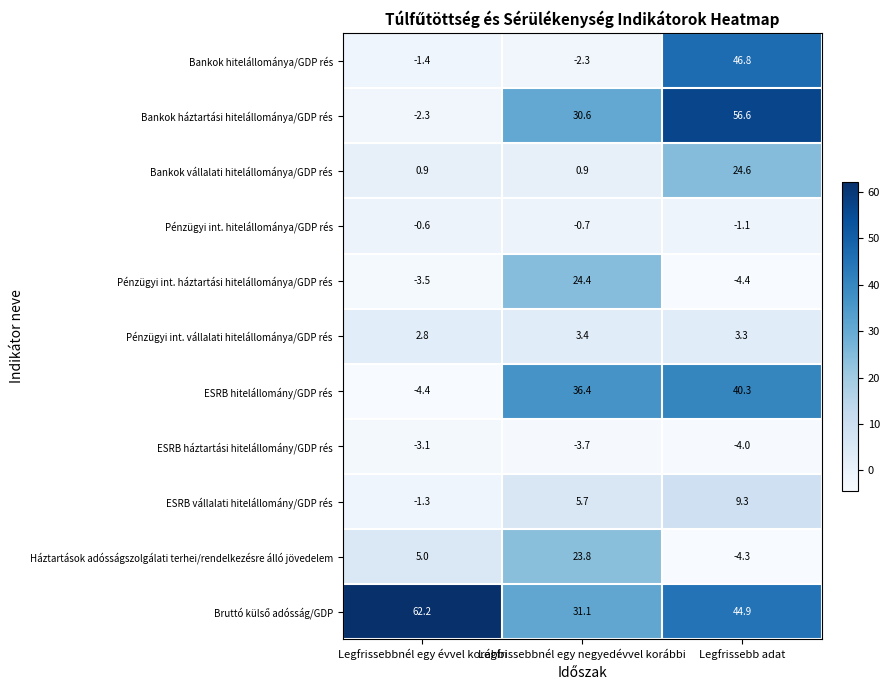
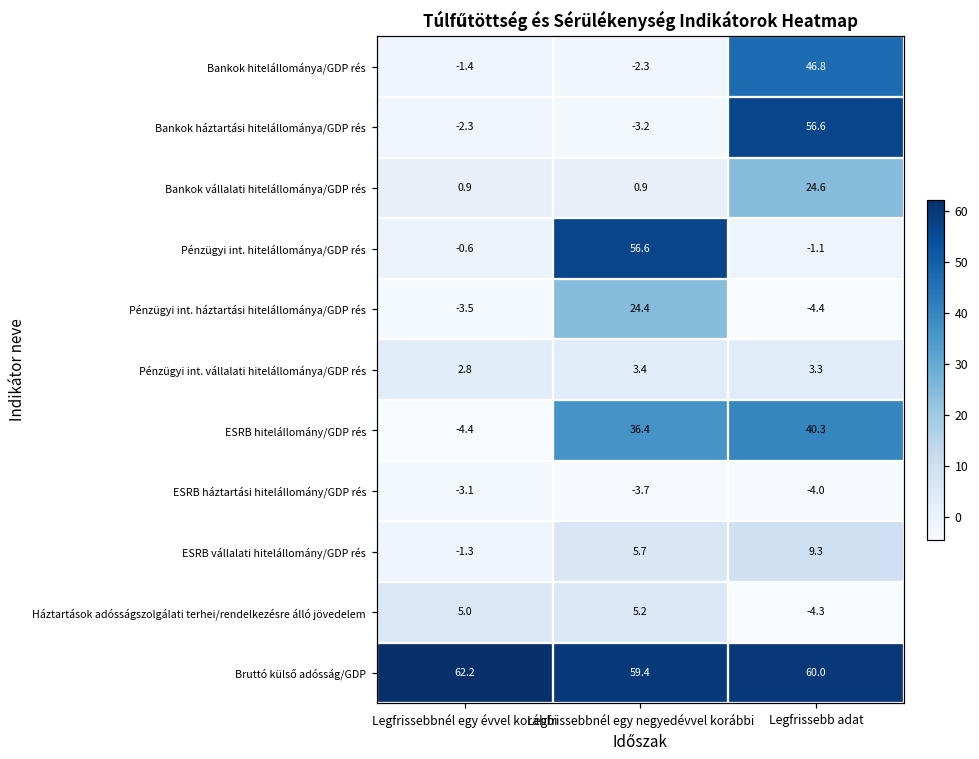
  {
    "Bankok hitelállománya/GDP rés": {
      "Legfrissebbnél egy negyedévvel korábbi": -2.3,
      "Legfrissebb adat": 46.8
    },
    "Bankok háztartási hitelállománya/GDP rés": {
-     "Legfrissebbnél egy negyedévvel korábbi": 30.6,
+     "Legfrissebbnél egy negyedévvel korábbi": -3.2,
      "Legfrissebb adat": 56.6
    },
    "Bankok vállalati hitelállománya/GDP rés": {
      "Legfrissebbnél egy negyedévvel korábbi": 0.9,
      "Legfrissebb adat": 24.6
    },
    "Pénzügyi int. hitelállománya/GDP rés": {
-     "Legfrissebbnél egy negyedévvel korábbi": -0.7,
+     "Legfrissebbnél egy negyedévvel korábbi": 56.6,
      "Legfrissebb adat": -1.1
    },
    "Pénzügyi int. háztartási hitelállománya/GDP rés": {
      "Legfrissebbnél egy negyedévvel korábbi": 24.4,
      "Legfrissebb adat": -4.4
    },
    "Pénzügyi int. vállalati hitelállománya/GDP rés": {
      "Legfrissebbnél egy negyedévvel korábbi": 3.4,
      "Legfrissebb adat": 3.3
    },
    "ESRB hitelállomány/GDP rés": {
      "Legfrissebbnél egy negyedévvel korábbi": 36.4,
      "Legfrissebb adat": 40.3
    },
    "ESRB háztartási hitelállomány/GDP rés": {
      "Legfrissebbnél egy negyedévvel korábbi": -3.7,
      "Legfrissebb adat": -4.0
    },
    "ESRB vállalati hitelállomány/GDP rés": {
      "Legfrissebbnél egy negyedévvel korábbi": 5.7,
      "Legfrissebb adat": 9.3
    },
    "Háztartások adósságszolgálati terhei/rendelkezésre álló jövedelem": {
-     "Legfrissebbnél egy negyedévvel korábbi": 23.8,
+     "Legfrissebbnél egy negyedévvel korábbi": 5.2,
      "Legfrissebb adat": -4.3
    },
    "Bruttó külső adósság/GDP": {
-     "Legfrissebbnél egy negyedévvel korábbi": 31.1,
-     "Legfrissebb adat": 44.9
+     "Legfrissebbnél egy negyedévvel korábbi": 59.4,
+     "Legfrissebb adat": 60.0
    }
  }
